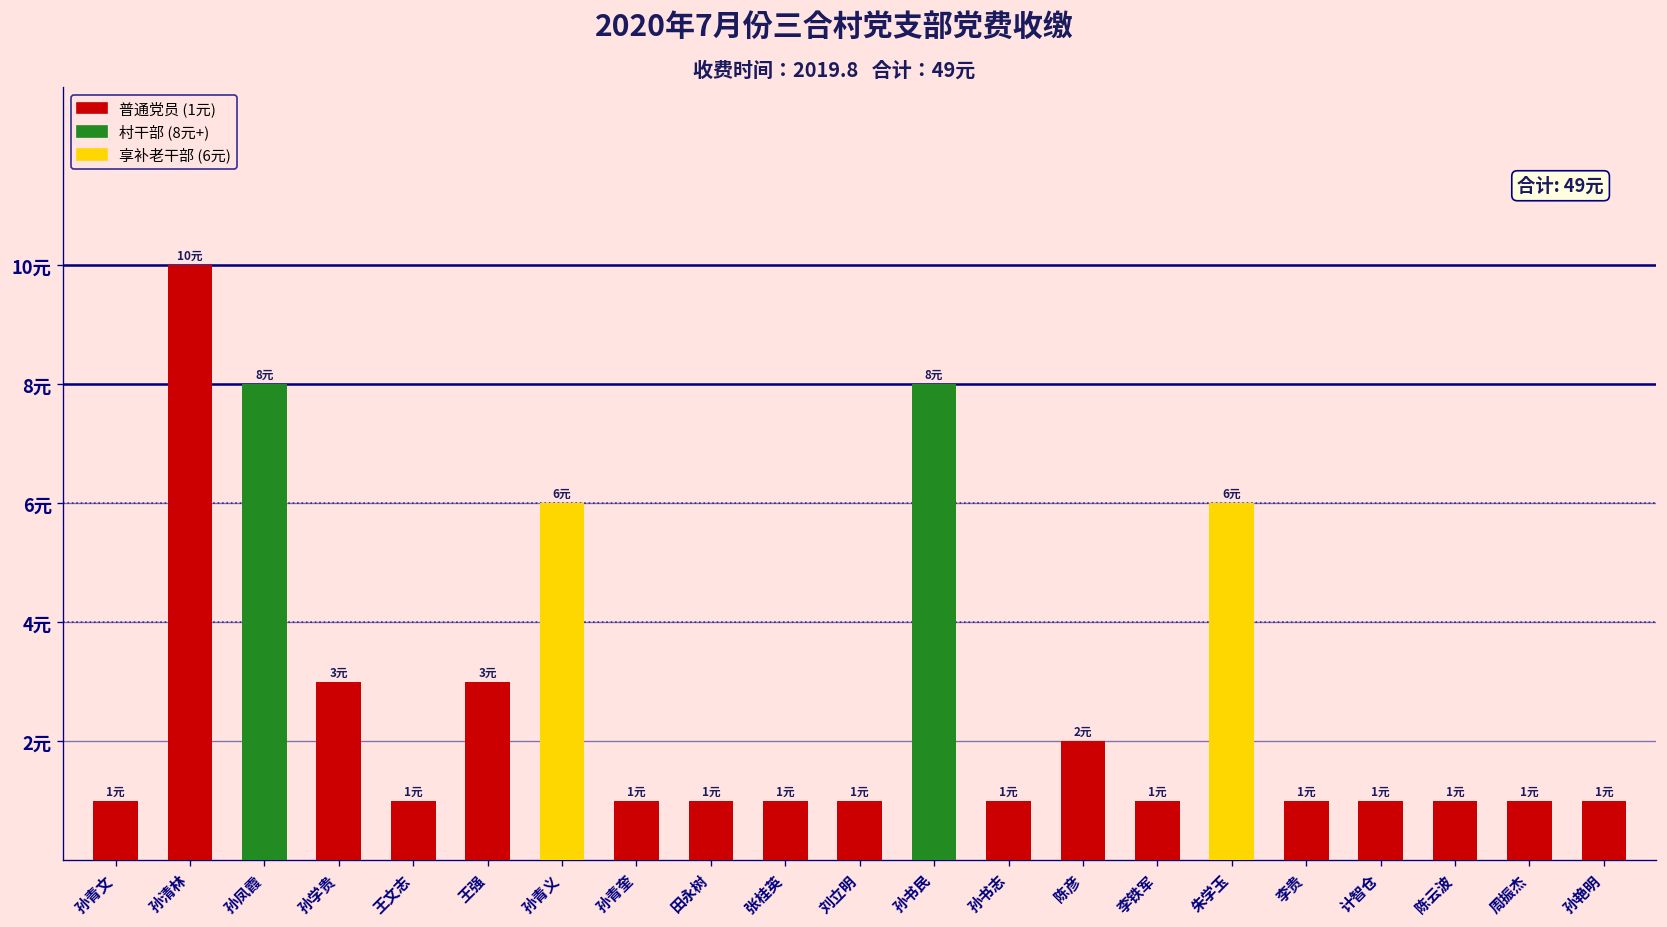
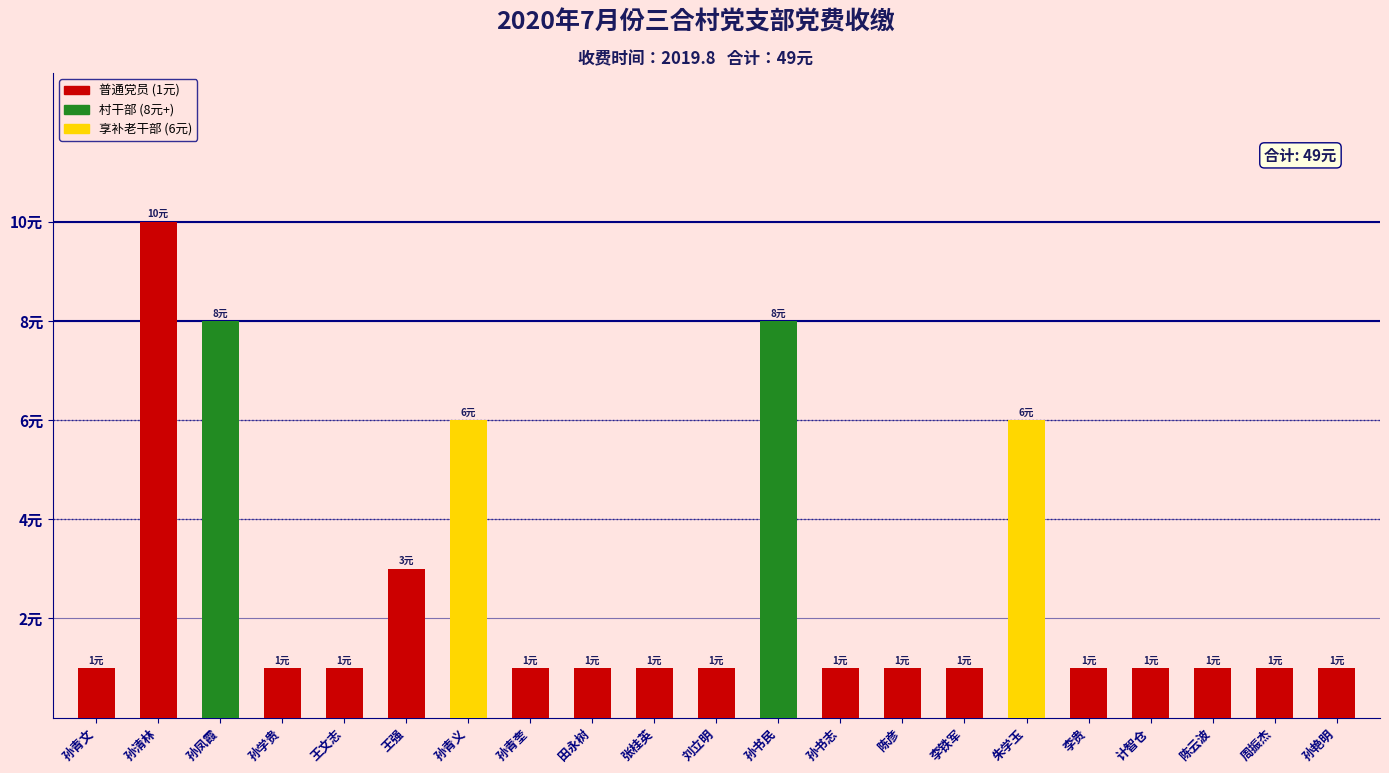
  {
    "孙青文": "1元",
    "孙清林": "10元",
    "孙凤霞": "8元",
-   "孙学贵": "3元",
+   "孙学贵": "1元",
    "王文志": "1元",
    "王强": "3元",
    "孙青义": "6元",
    "孙青奎": "1元",
    "田永树": "1元",
    "张桂英": "1元",
    "刘立明": "1元",
    "孙书民": "8元",
    "孙书志": "1元",
-   "陈彦": "2元",
+   "陈彦": "1元",
    "李铁军": "1元",
    "朱学玉": "6元",
    "李贵": "1元",
    "计智仓": "1元",
    "陈云波": "1元",
    "周振杰": "1元",
    "孙艳明": "1元"
  }
